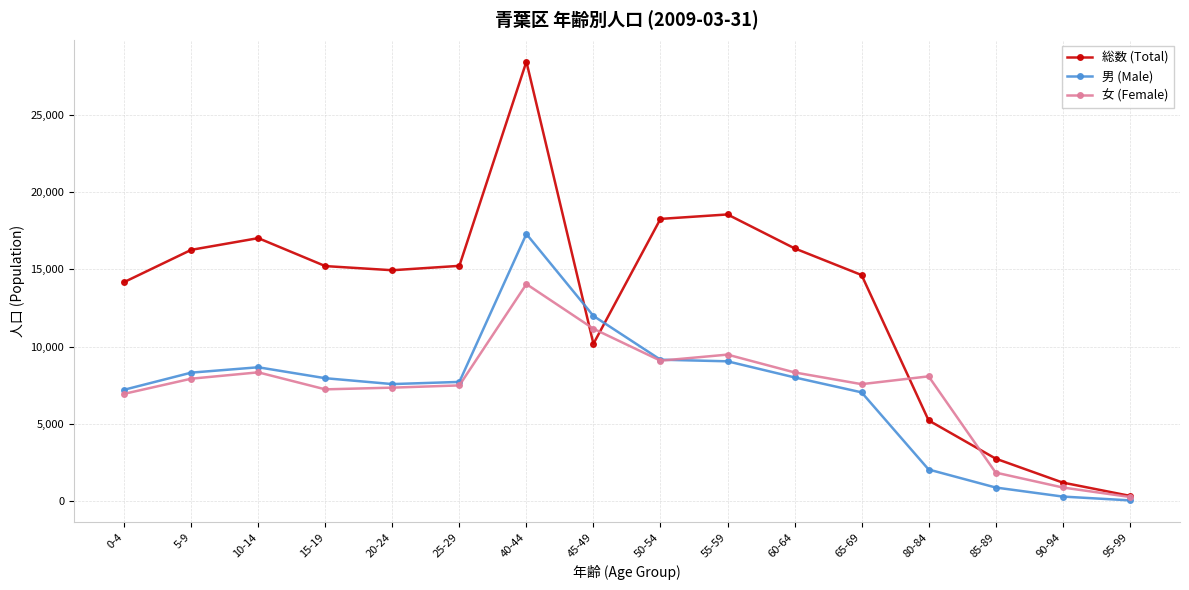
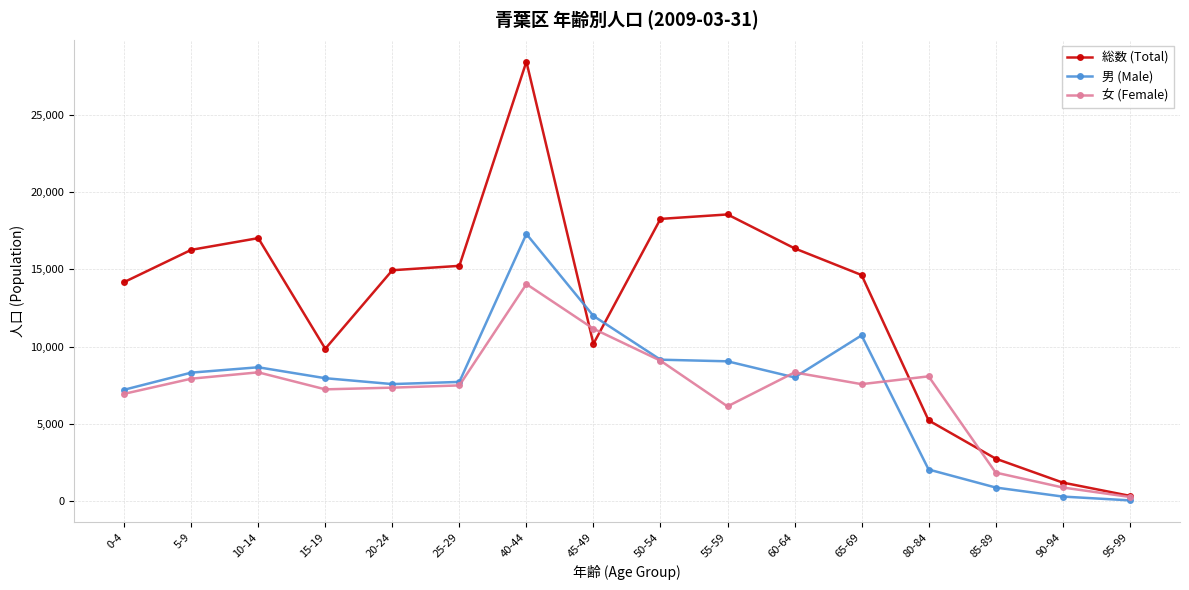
  {
    "総数 (Total)": {
      "0-4": "14,200",
      "5-9": "16,300",
      "10-14": "17,000",
-     "15-19": "15,200",
+     "15-19": "9,900",
      "20-24": "15,000",
      "25-29": "15,200",
      "40-44": "28,400",
      "45-49": "10,200",
      "50-54": "18,300",
      "55-59": "18,600",
      "60-64": "16,400",
      "65-69": "14,600",
      "80-84": "5,200",
      "85-89": "2,800",
      "90-94": "1,200"
    },
    "男 (Male)": {
      "0-4": "7,200",
      "5-9": "8,300",
      "10-14": "8,700",
      "15-19": "8,000",
      "20-24": "7,600",
      "25-29": "7,700",
      "40-44": "17,300",
      "45-49": "12,000",
      "55-59": "9,100",
      "60-64": "8,000",
-     "65-69": "7,100",
+     "65-69": "10,700",
      "80-84": "2,100",
      "85-89": "900",
      "90-94": "300",
      "95-99": "100"
    },
    "女 (Female)": {
      "0-4": "7,000",
      "5-9": "7,900",
      "10-14": "8,300",
      "15-19": "7,200",
      "20-24": "7,400",
      "25-29": "7,500",
      "40-44": "14,100",
      "45-49": "11,200",
-     "55-59": "9,500",
+     "55-59": "6,100",
      "60-64": "8,300",
      "65-69": "7,600",
      "80-84": "8,100",
      "85-89": "1,900",
      "90-94": "900"
    }
  }
